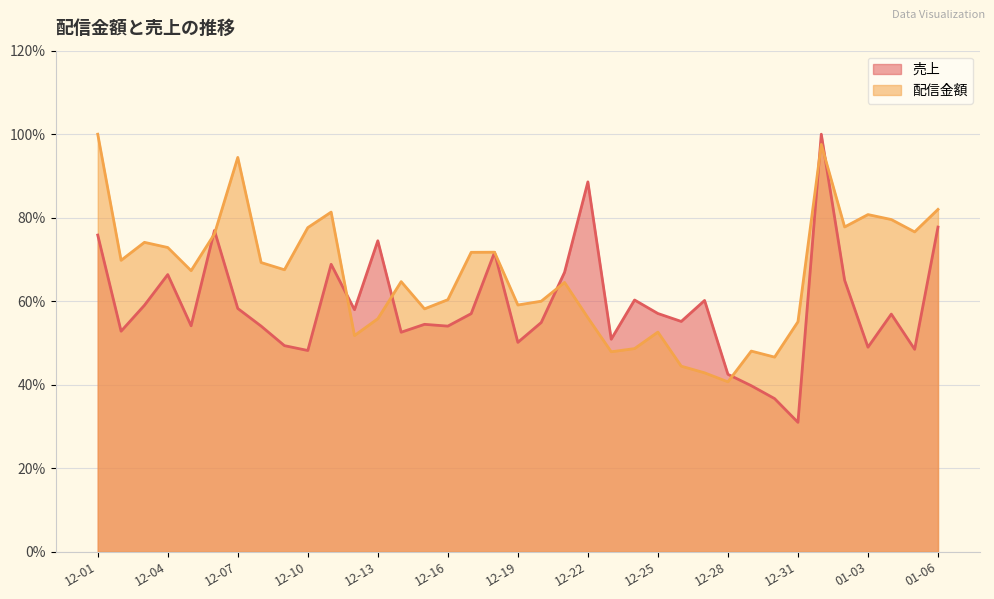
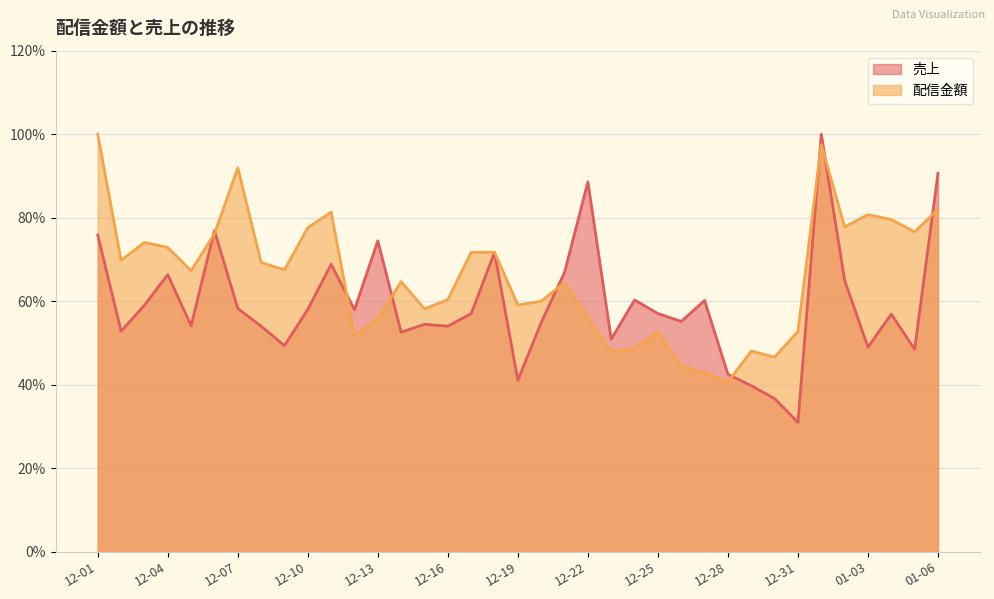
  {
    "売上": {
      "12-01": "76%",
      "12-04": "66%",
      "12-07": "58%",
-     "12-10": "48%",
+     "12-10": "58%",
      "12-13": "74%",
      "12-16": "54%",
-     "12-19": "50%",
+     "12-19": "41%",
      "12-22": "89%",
      "12-25": "57%",
      "12-28": "43%",
      "12-31": "31%",
      "01-03": "49%",
-     "01-06": "78%"
+     "01-06": "91%"
    },
    "配信金額": {
      "12-01": "100%",
      "12-04": "73%",
-     "12-07": "94%",
+     "12-07": "92%",
      "12-10": "78%",
      "12-13": "56%",
      "12-16": "60%",
      "12-19": "59%",
      "12-22": "56%",
      "12-25": "53%",
      "12-28": "41%",
-     "12-31": "55%",
+     "12-31": "53%",
      "01-03": "81%",
      "01-06": "82%"
    }
  }
